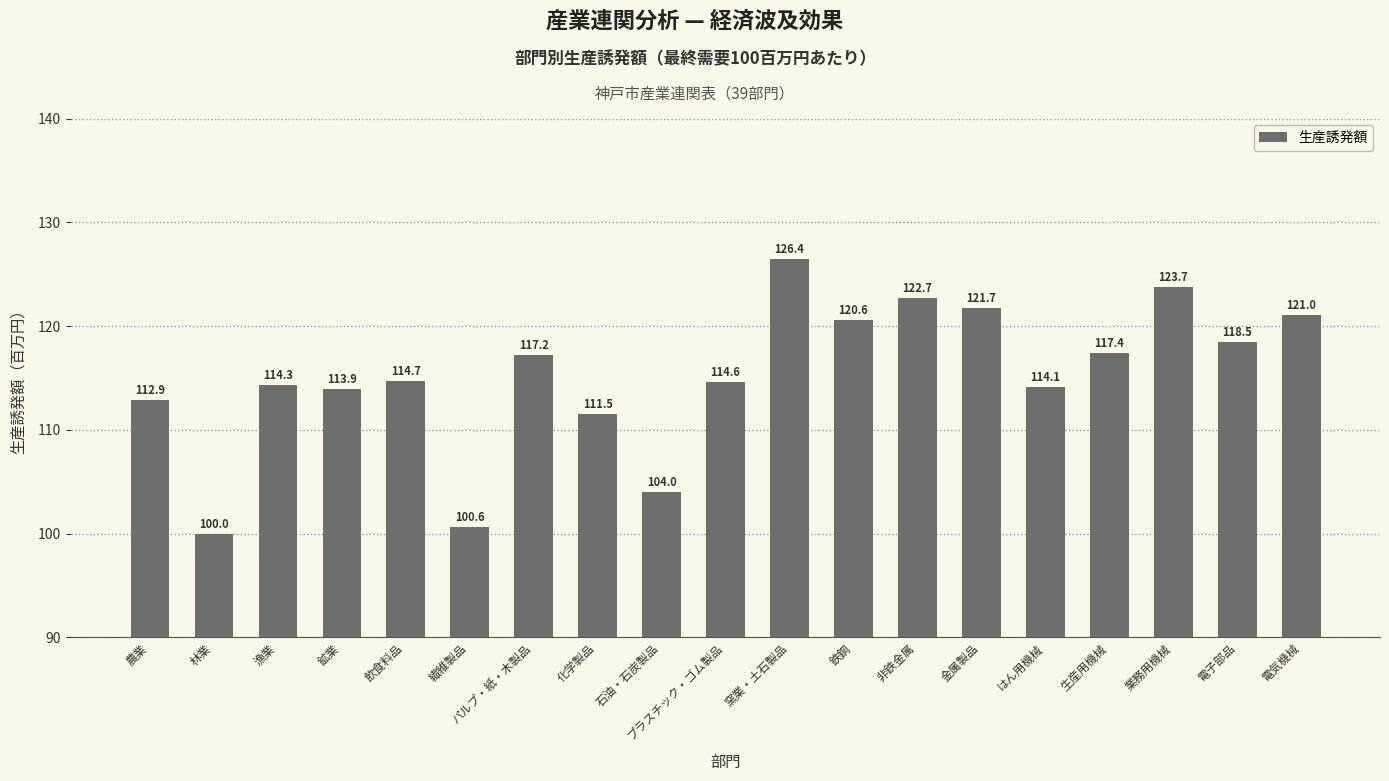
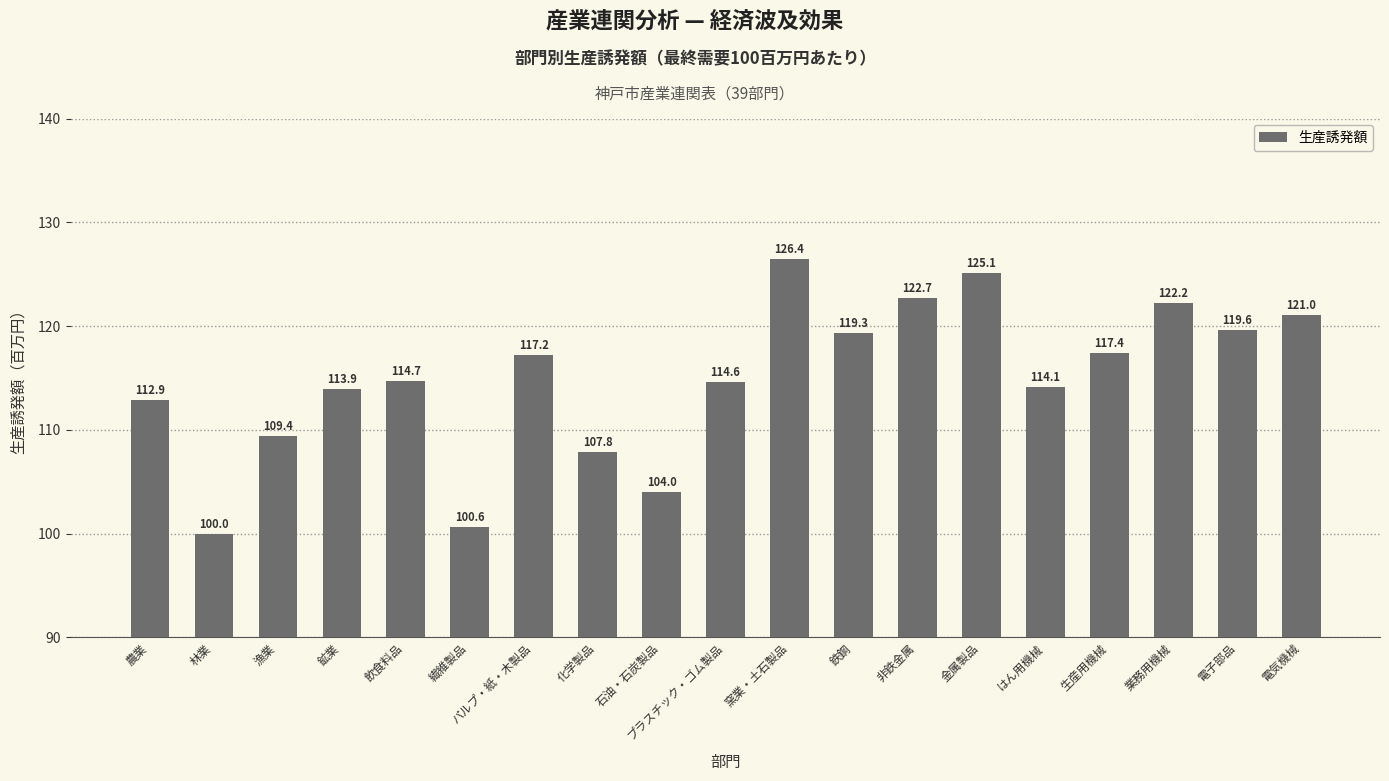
  {
    "農業": 112.9,
    "林業": 100.0,
-   "漁業": 114.3,
+   "漁業": 109.4,
    "鉱業": 113.9,
    "飲食料品": 114.7,
    "繊維製品": 100.6,
    "パルプ・紙・木製品": 117.2,
-   "化学製品": 111.5,
+   "化学製品": 107.8,
    "石油・石炭製品": 104.0,
    "プラスチック・ゴム製品": 114.6,
    "窯業・土石製品": 126.4,
-   "鉄鋼": 120.6,
+   "鉄鋼": 119.3,
    "非鉄金属": 122.7,
-   "金属製品": 121.7,
+   "金属製品": 125.1,
    "はん用機械": 114.1,
    "生産用機械": 117.4,
-   "業務用機械": 123.7,
-   "電子部品": 118.5,
+   "業務用機械": 122.2,
+   "電子部品": 119.6,
    "電気機械": 121.0
  }
